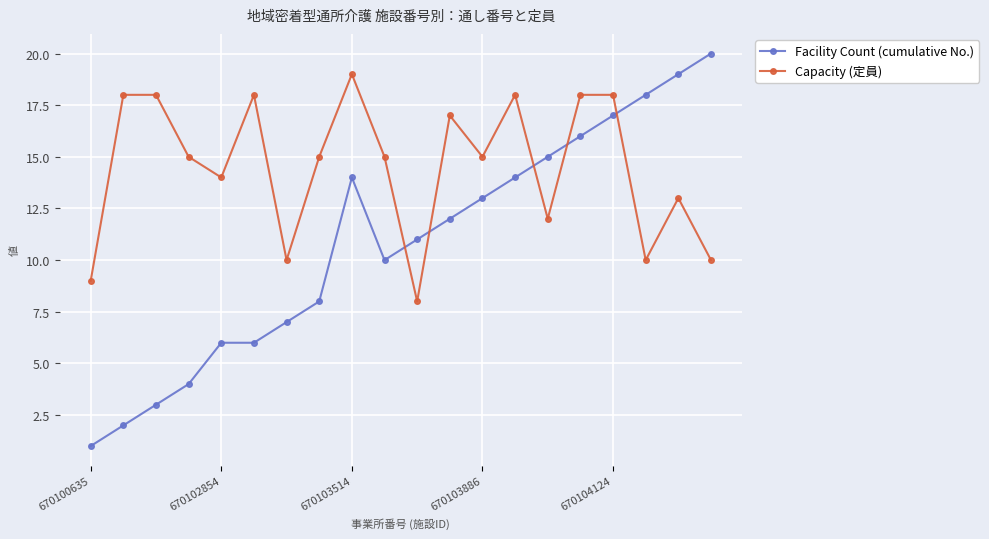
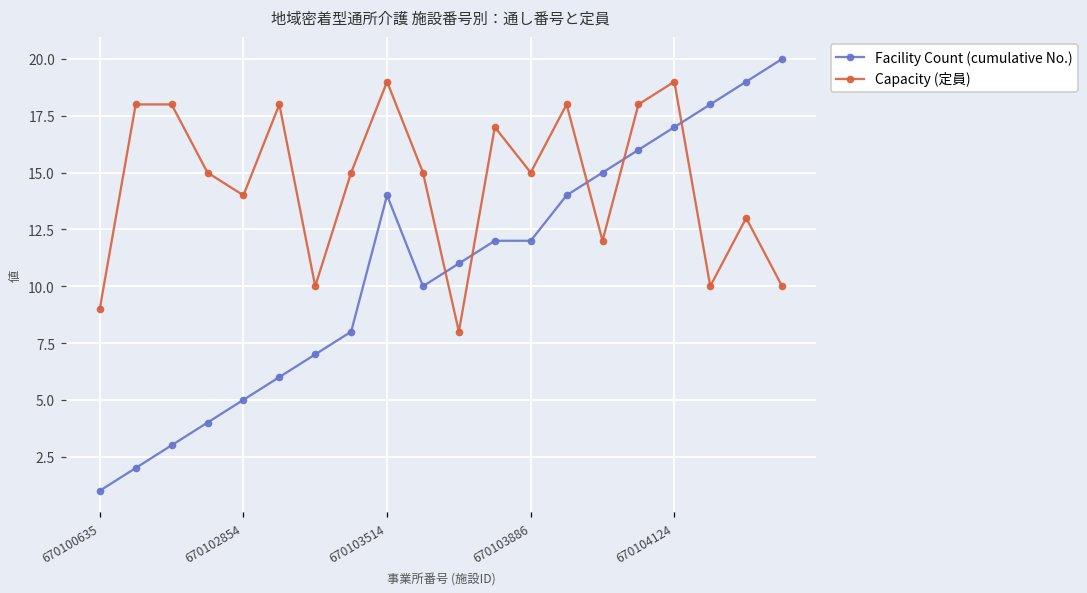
  {
    "Facility Count (cumulative No.)": {
      "670100635": 1,
-     "670102854": 6,
+     "670102854": 5,
      "670103514": 14,
-     "670103886": 13,
+     "670103886": 12,
      "670104124": 17
    },
    "Capacity (定員)": {
      "670100635": 9,
      "670102854": 14,
      "670103514": 19,
      "670103886": 15,
-     "670104124": 18
+     "670104124": 19
    }
  }
